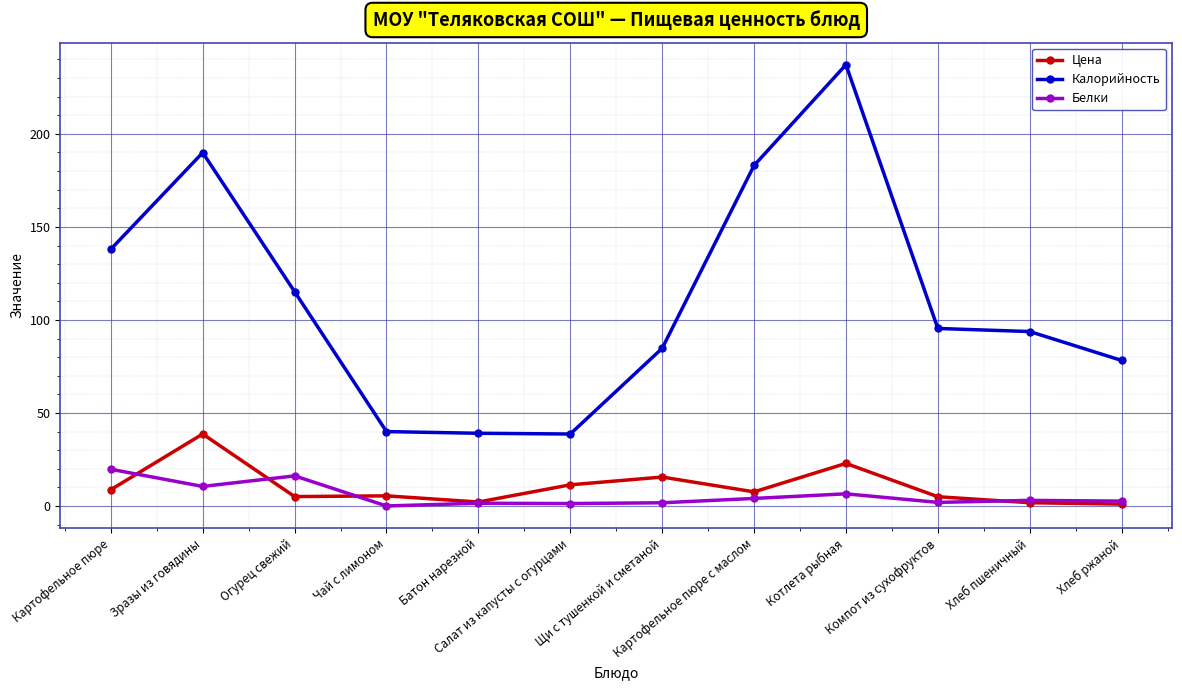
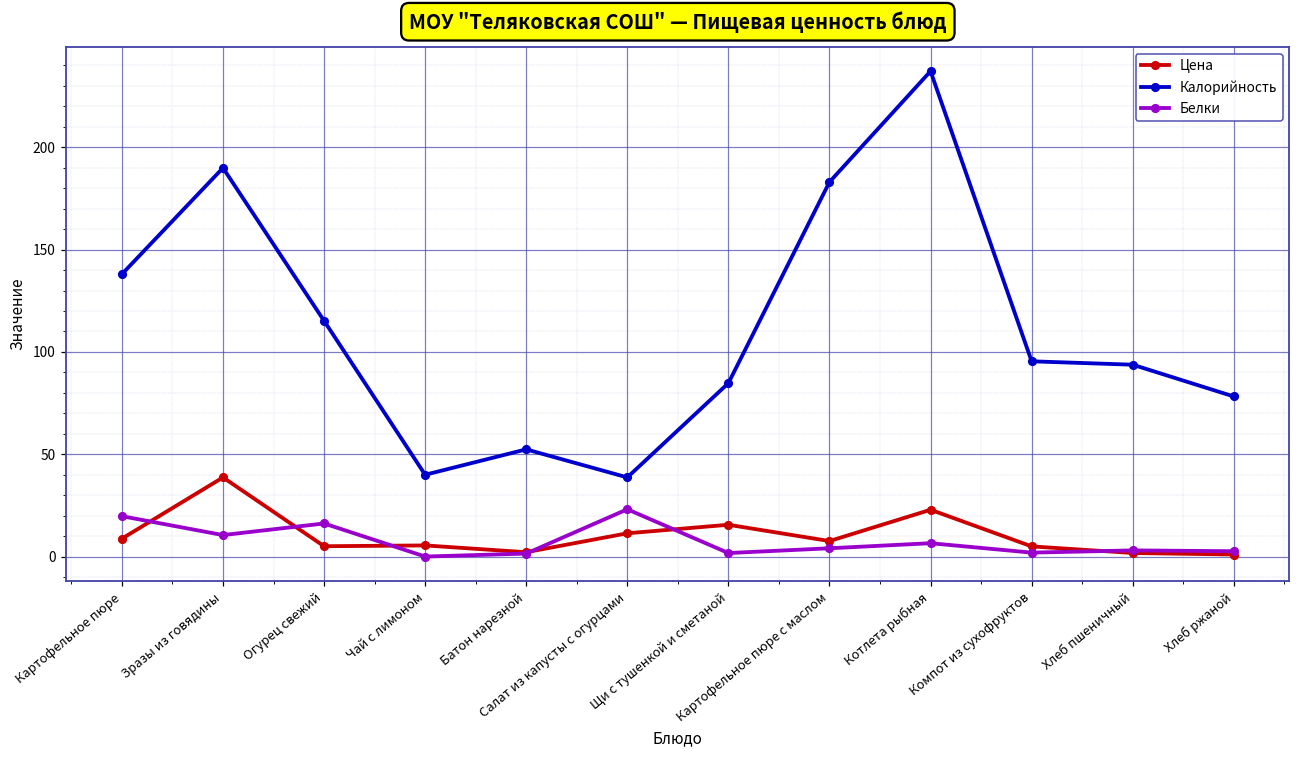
  {
    "Цена": {
      "Картофельное пюре": 9,
      "Зразы из говядины": 39,
      "Огурец свежий": 5,
      "Чай с лимоном": 5,
      "Салат из капусты с огурцами": 11,
      "Щи с тушенкой и сметаной": 16,
      "Картофельное пюре с маслом": 8,
      "Котлета рыбная": 23,
      "Компот из сухофруктов": 5,
      "Хлеб ржаной": 1
    },
    "Калорийность": {
      "Картофельное пюре": 138,
      "Зразы из говядины": 190,
      "Огурец свежий": 115,
      "Чай с лимоном": 40,
-     "Батон нарезной": 39,
+     "Батон нарезной": 52,
      "Салат из капусты с огурцами": 39,
      "Щи с тушенкой и сметаной": 85,
      "Картофельное пюре с маслом": 183,
      "Котлета рыбная": 237,
      "Компот из сухофруктов": 95,
      "Хлеб пшеничный": 94,
      "Хлеб ржаной": 78
    },
    "Белки": {
      "Картофельное пюре": 20,
      "Зразы из говядины": 11,
      "Огурец свежий": 16,
      "Чай с лимоном": 0,
-     "Салат из капусты с огурцами": 1,
+     "Салат из капусты с огурцами": 23,
      "Щи с тушенкой и сметаной": 2,
      "Картофельное пюре с маслом": 4,
      "Котлета рыбная": 7,
      "Компот из сухофруктов": 2,
      "Хлеб ржаной": 3
    }
  }
